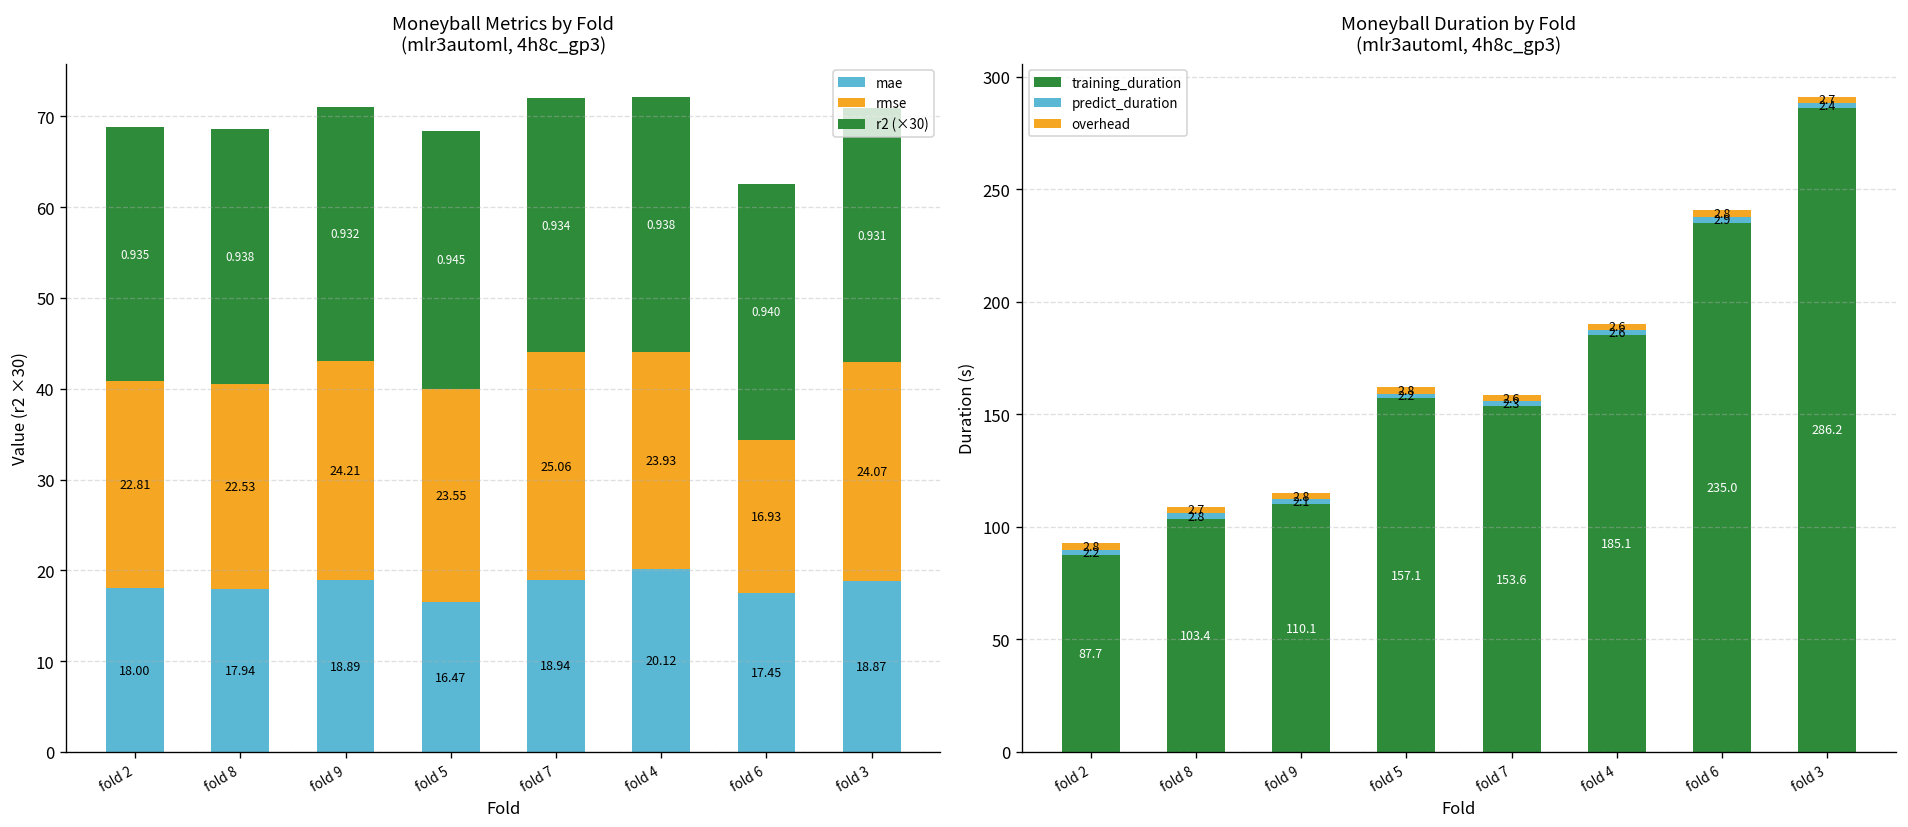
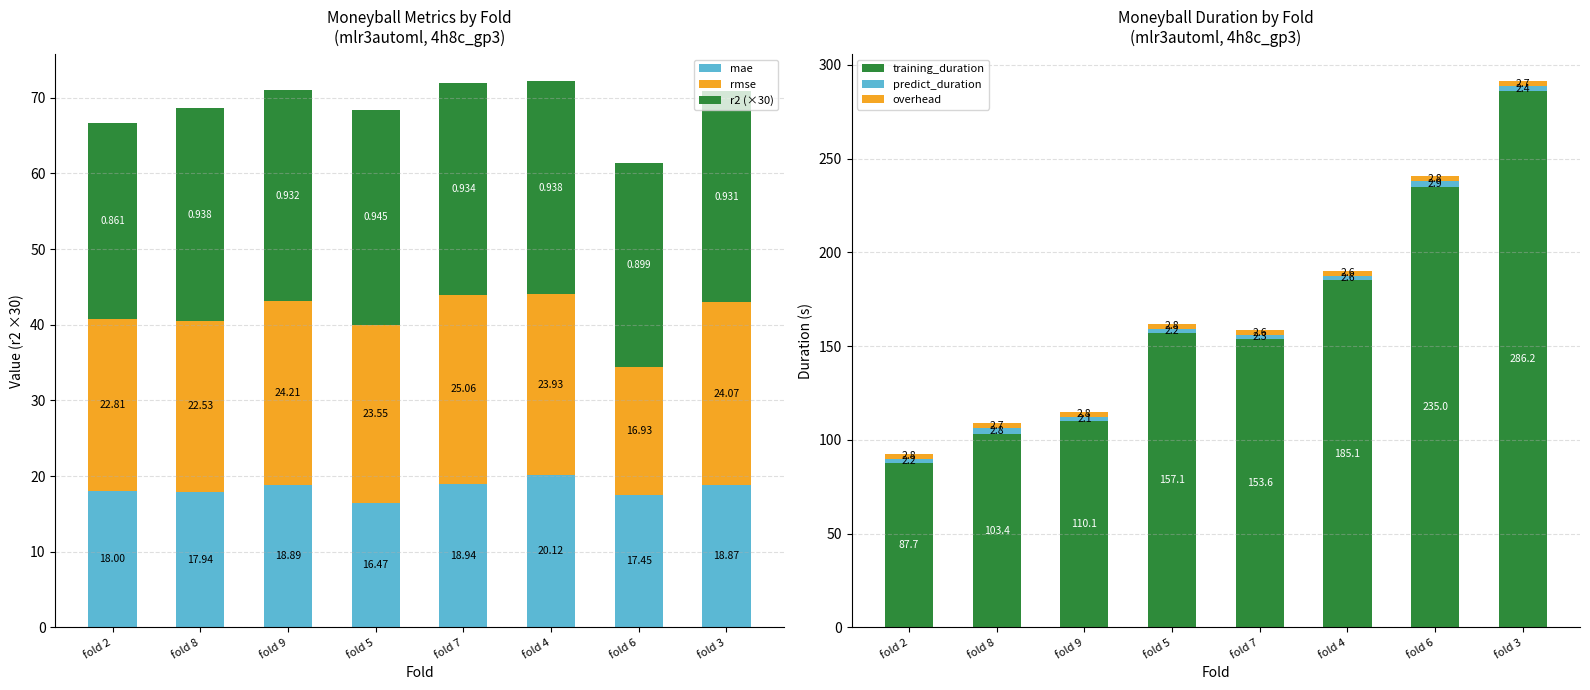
  {
    "Moneyball Metrics by Fold (mlr3automl, 4h8c_gp3)": {
      "mae": {
        "fold 2": 18.00,
        "fold 8": 17.94,
        "fold 9": 18.89,
        "fold 5": 16.47,
        "fold 7": 18.94,
        "fold 4": 20.12,
        "fold 6": 17.45,
        "fold 3": 18.87
      },
      "rmse": {
        "fold 2": 22.81,
        "fold 8": 22.53,
        "fold 9": 24.21,
        "fold 5": 23.55,
        "fold 7": 25.06,
        "fold 4": 23.93,
        "fold 6": 16.93,
        "fold 3": 24.07
      },
      "r2 (×30)": {
-       "fold 2": 0.935,
-       "fold 6": 0.940
+       "fold 2": 0.861,
+       "fold 6": 0.899
      }
    },
    "Moneyball Duration by Fold (mlr3automl, 4h8c_gp3)": {
      "training_duration": {
        "fold 2": 87.7,
        "fold 8": 103.4,
        "fold 9": 110.1,
        "fold 5": 157.1,
        "fold 7": 153.6,
        "fold 4": 185.1,
        "fold 6": 235.0,
        "fold 3": 286.2
      }
    }
  }
